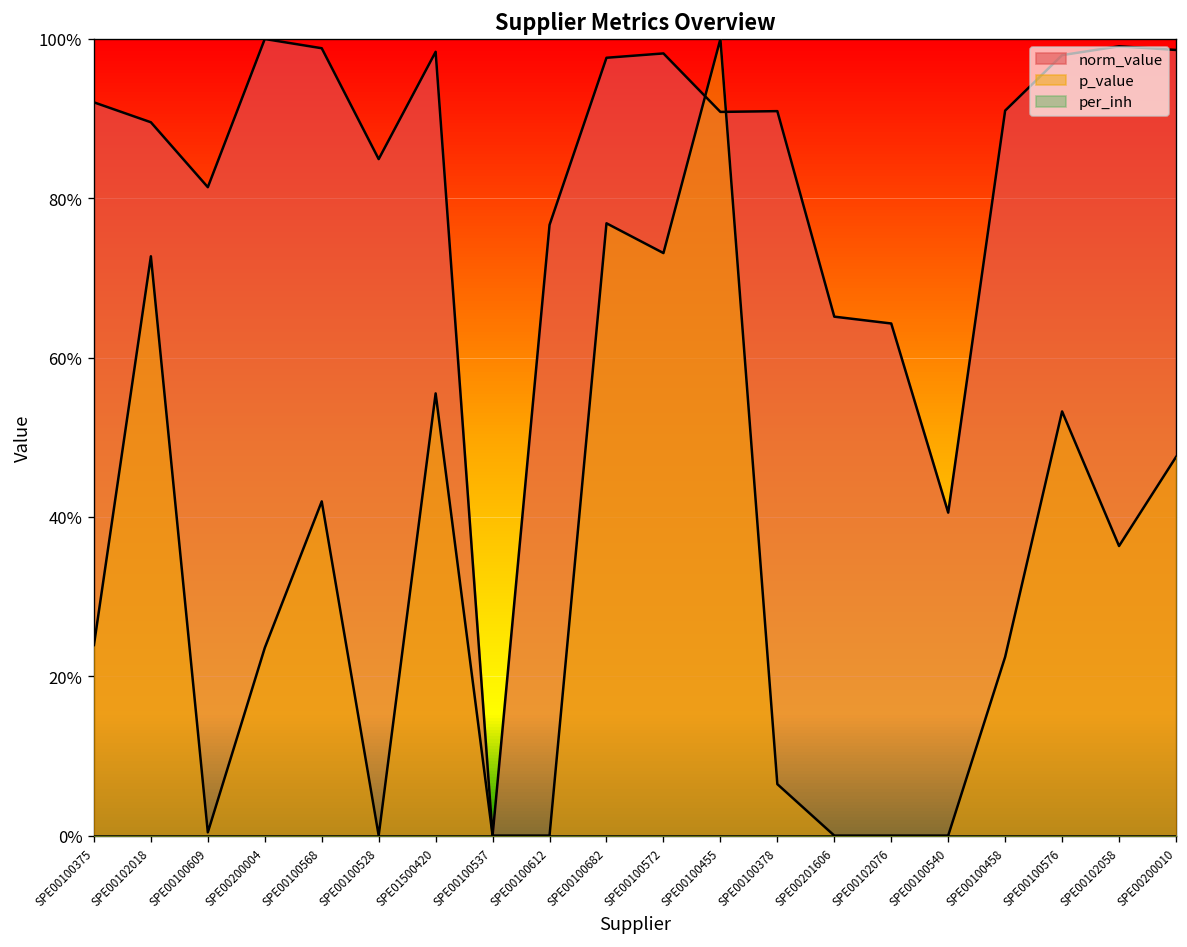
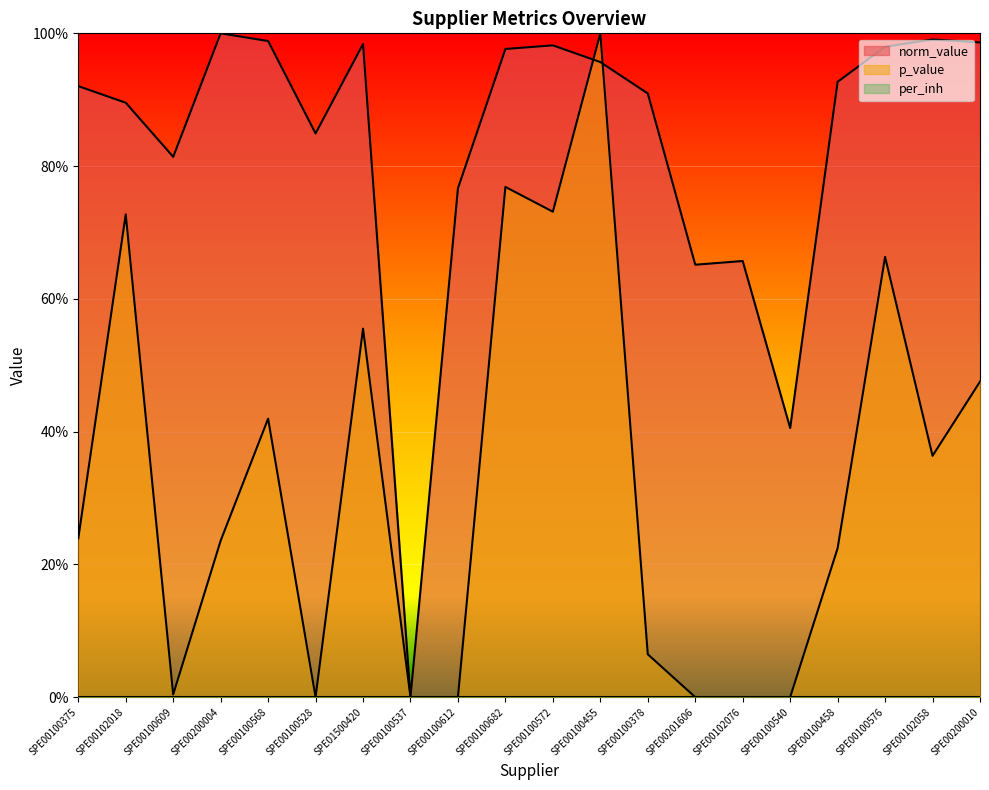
  {
    "norm_value": {
      "SPE00100375": "92%",
      "SPE00102018": "90%",
      "SPE00100609": "81%",
      "SPE00200004": "100%",
      "SPE00100568": "99%",
      "SPE00100528": "85%",
      "SPE01500420": "98%",
      "SPE00100612": "77%",
      "SPE00100682": "98%",
      "SPE00100572": "98%",
-     "SPE00100455": "91%",
+     "SPE00100455": "96%",
      "SPE00100378": "91%",
      "SPE00201606": "65%",
-     "SPE00102076": "64%",
+     "SPE00102076": "66%",
      "SPE00100540": "41%",
-     "SPE00100458": "91%",
+     "SPE00100458": "93%",
      "SPE00102058": "99%",
      "SPE00200010": "99%"
    },
    "p_value": {
      "SPE00100375": "24%",
      "SPE00102018": "73%",
      "SPE00100609": "0%",
      "SPE00200004": "24%",
      "SPE00100568": "42%",
      "SPE01500420": "56%",
      "SPE00100682": "77%",
      "SPE00100572": "73%",
      "SPE00100455": "100%",
      "SPE00100378": "6%",
      "SPE00100458": "22%",
-     "SPE00100576": "53%",
+     "SPE00100576": "66%",
      "SPE00102058": "36%",
      "SPE00200010": "48%"
    },
    "per_inh": {
      "SPE00100375": "0%",
      "SPE00102018": "0%",
      "SPE00100609": "0%",
      "SPE00200004": "0%",
      "SPE00100568": "0%",
      "SPE01500420": "0%",
      "SPE00100682": "0%",
      "SPE00100572": "0%",
      "SPE00100455": "0%",
      "SPE00100378": "0%",
      "SPE00100458": "0%",
      "SPE00100576": "0%",
      "SPE00102058": "0%",
      "SPE00200010": "0%"
    }
  }
